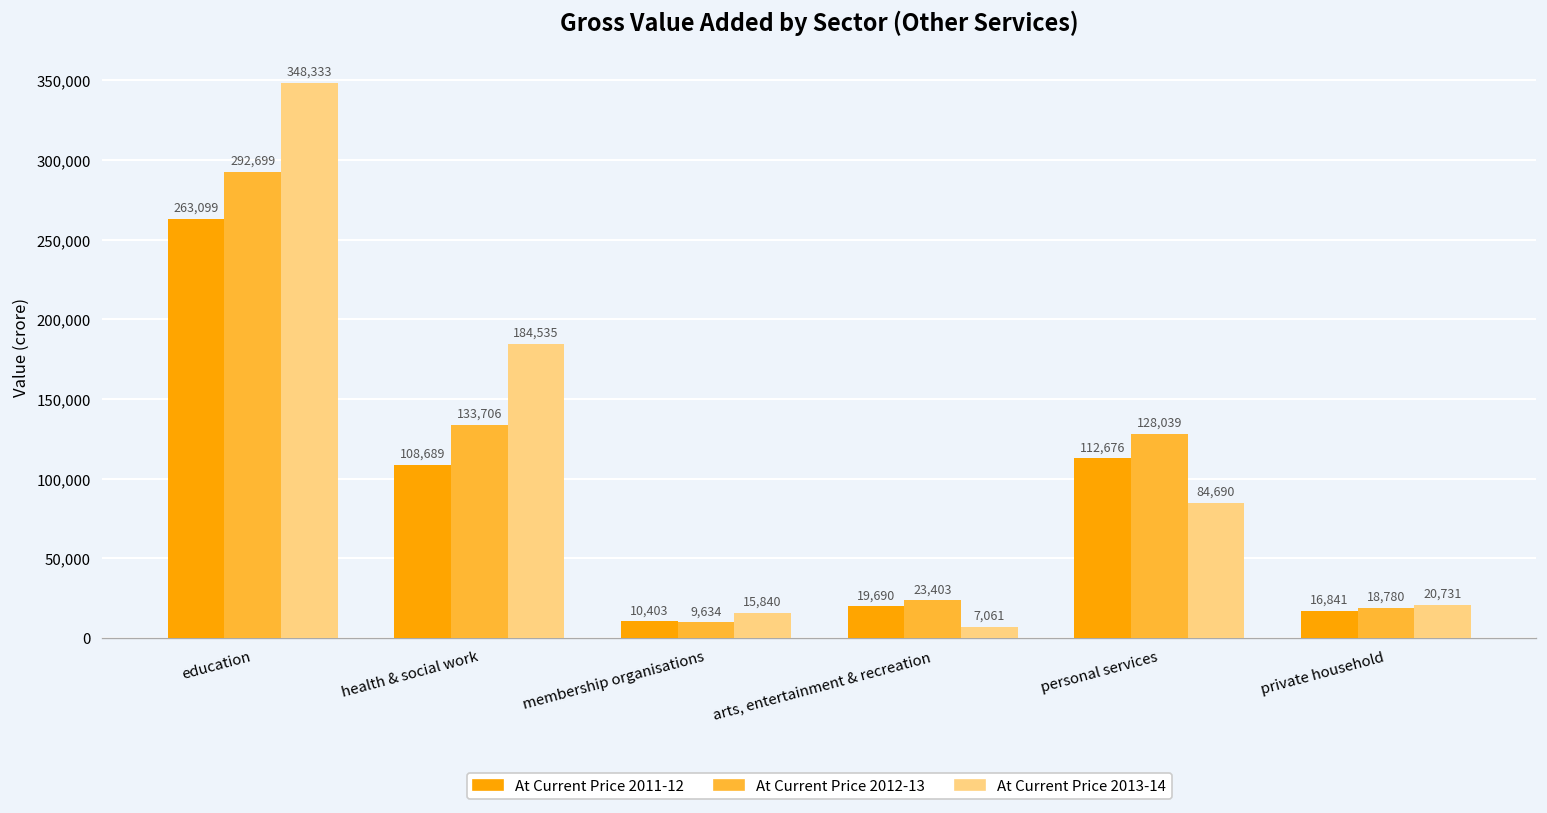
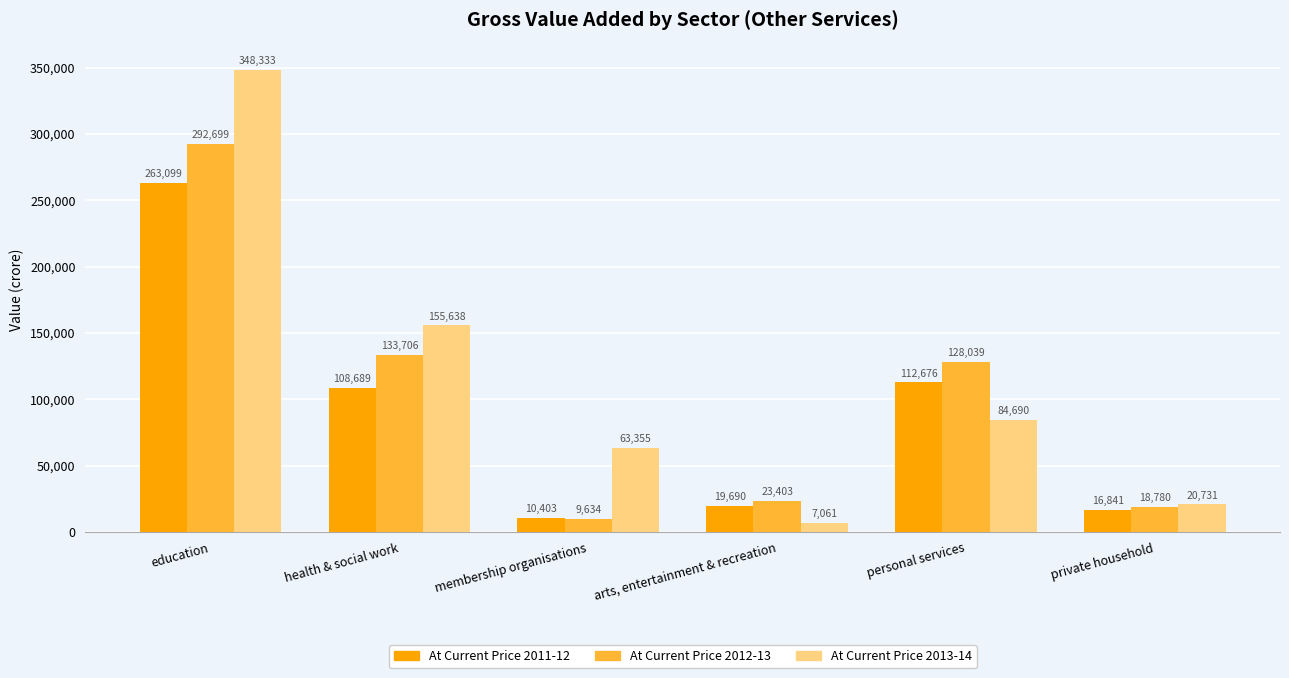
  {
    "At Current Price 2013-14": {
      "education": "348,333",
-     "health & social work": "184,535",
-     "membership organisations": "15,840",
+     "health & social work": "155,638",
+     "membership organisations": "63,355",
      "arts, entertainment & recreation": "7,061",
      "personal services": "84,690",
      "private household": "20,731"
    }
  }
